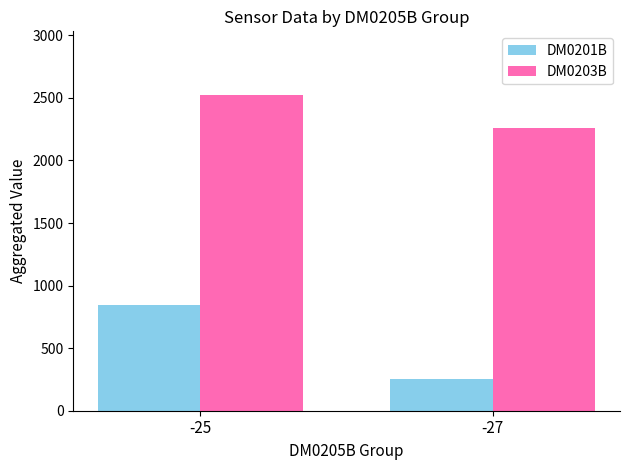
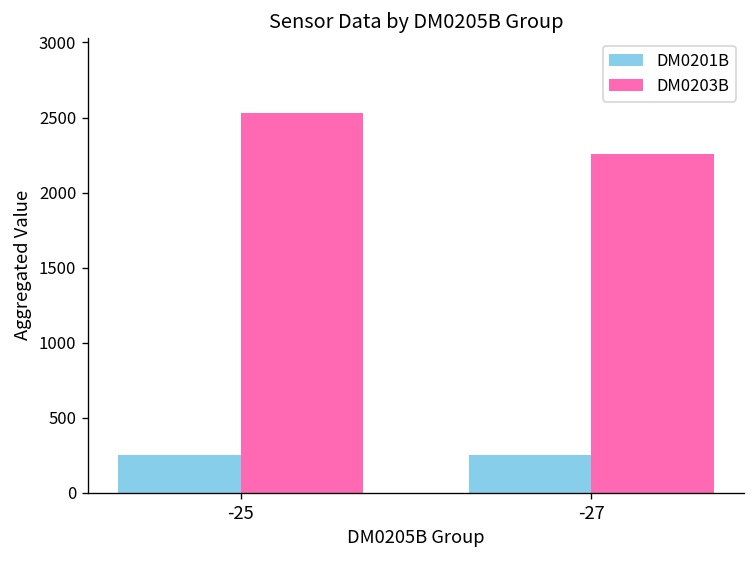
  {
    "DM0201B": {
-     "-25": 850,
+     "-25": 250,
      "-27": 250
    },
    "DM0203B": {
      "-25": 2530,
      "-27": 2260
    }
  }
